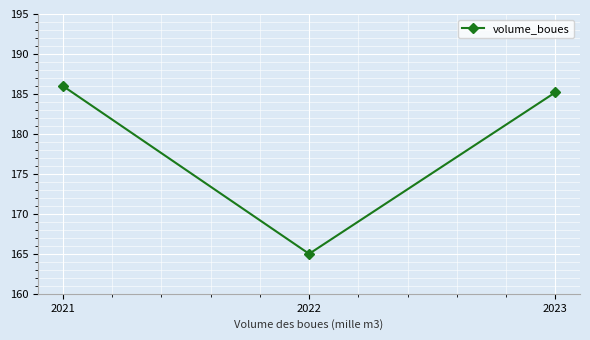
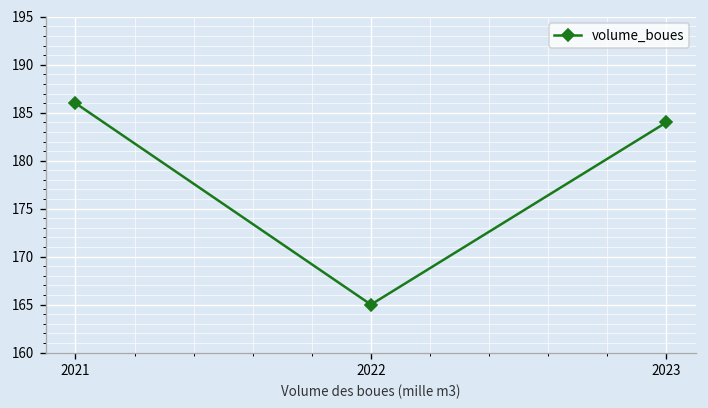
  {
    "2021": 186,
    "2022": 165,
-   "2023": 185
+   "2023": 184
  }
